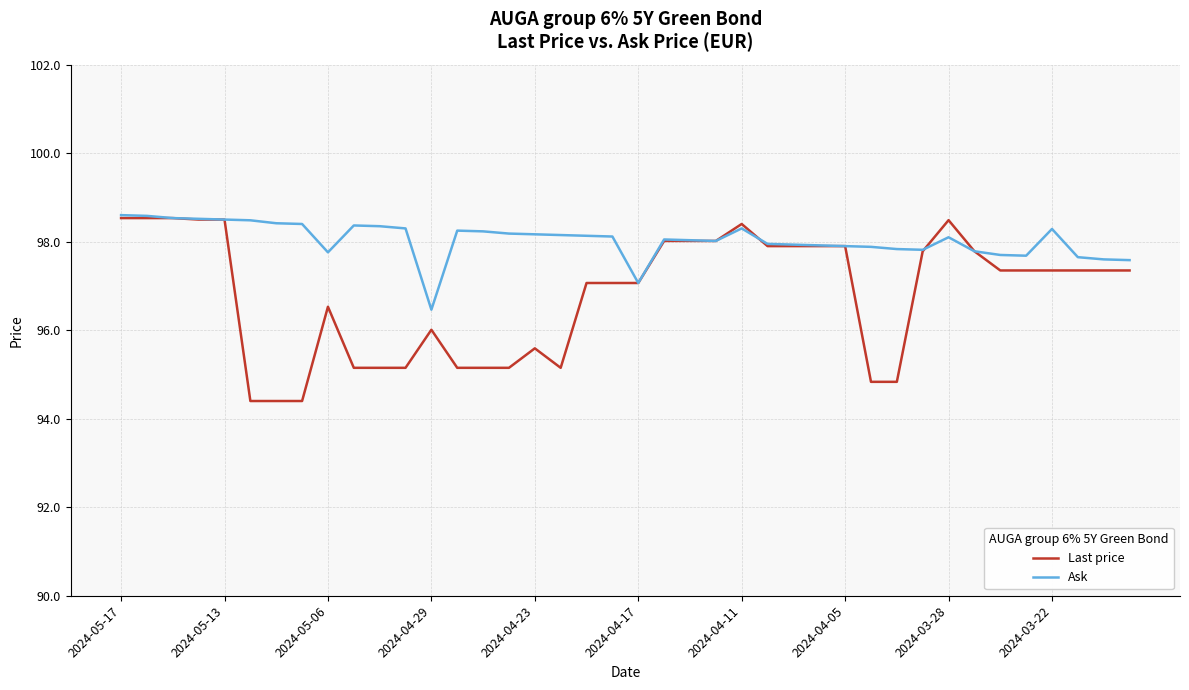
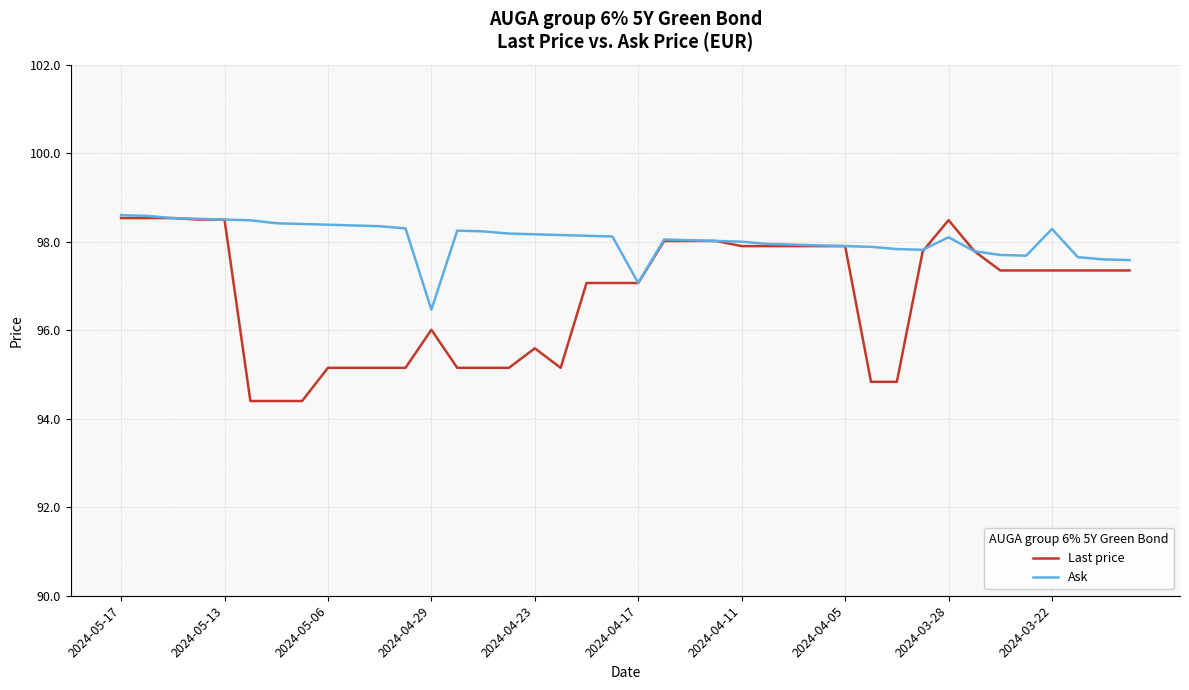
  {
    "Last price": {
      "2024-05-17": 98.5,
-     "2024-05-06": 96.5,
+     "2024-05-06": 95.2,
      "2024-04-29": 96.0,
      "2024-04-23": 95.6,
-     "2024-04-11": 98.4,
+     "2024-04-11": 97.9,
      "2024-03-28": 98.5,
      "2024-03-22": 97.4
    },
    "Ask": {
      "2024-05-17": 98.6,
-     "2024-05-06": 97.8,
+     "2024-05-06": 98.4,
      "2024-04-29": 96.5,
      "2024-04-23": 98.2,
-     "2024-04-11": 98.3,
+     "2024-04-11": 98.0,
      "2024-03-28": 98.1,
      "2024-03-22": 98.3
    }
  }
